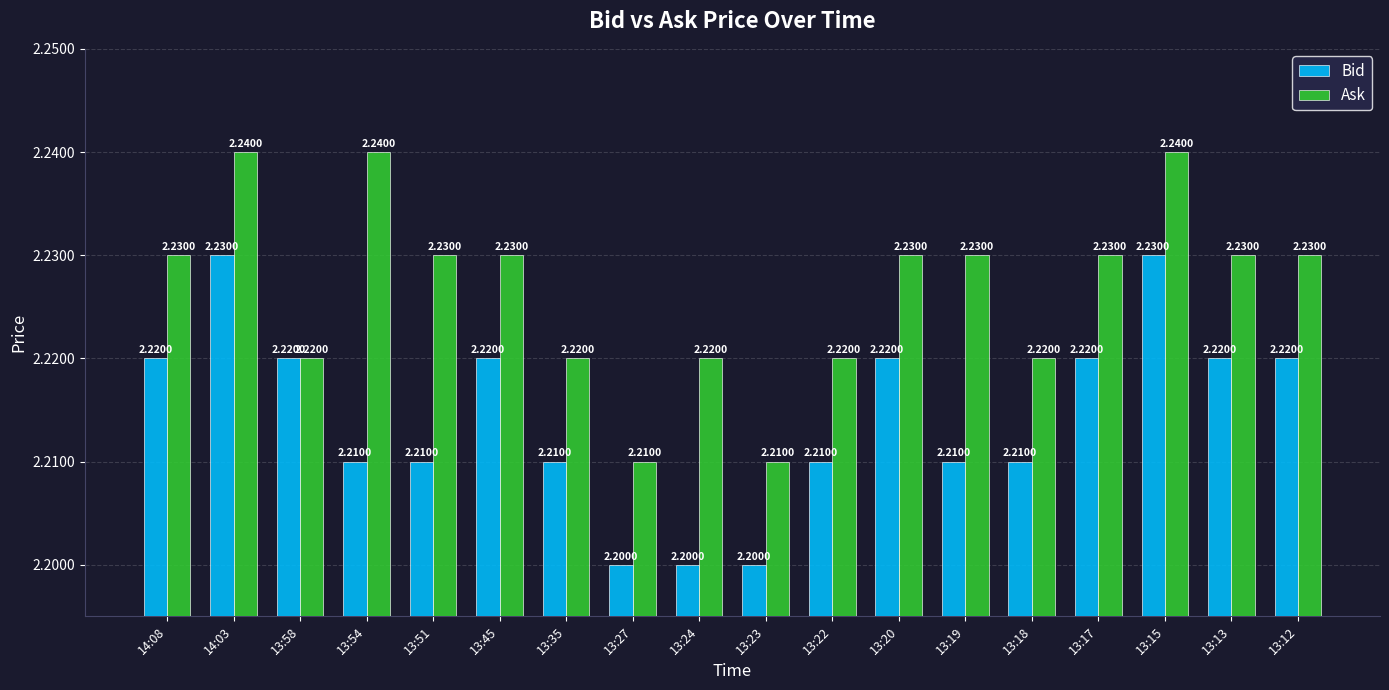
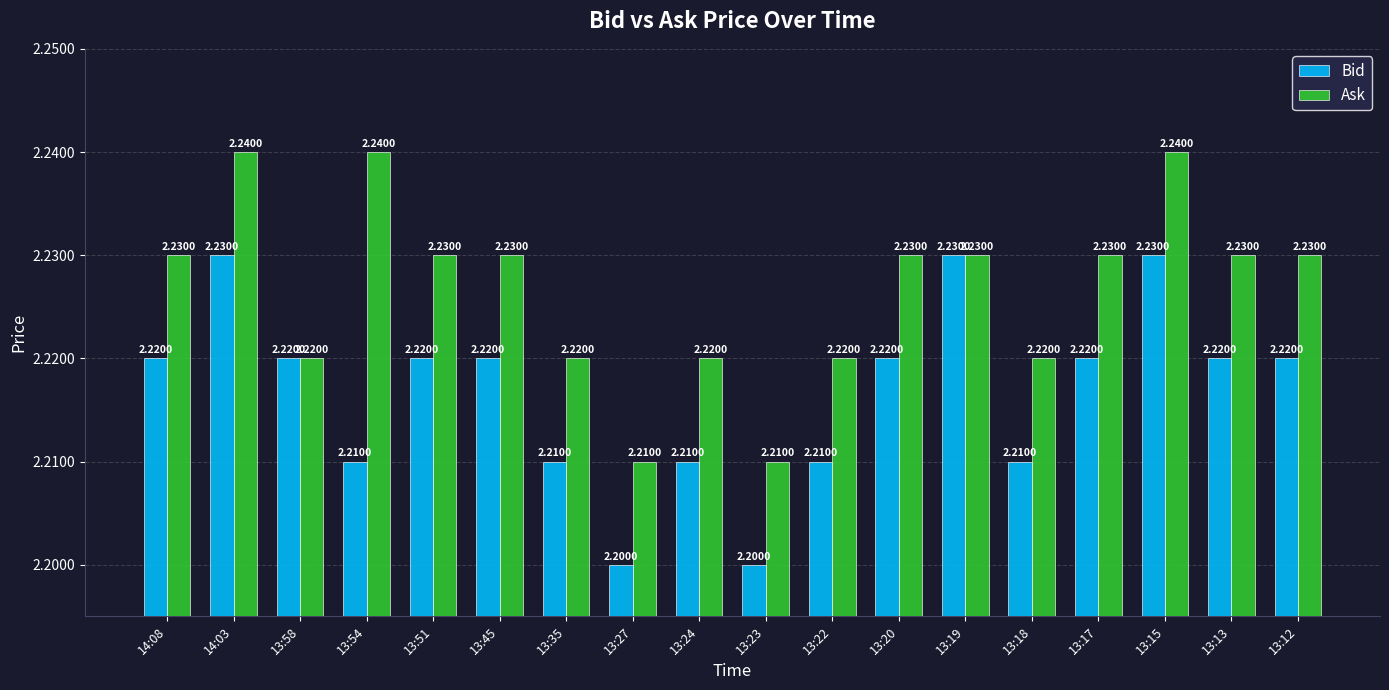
  {
    "Bid": {
      "14:08": 2.2200,
      "14:03": 2.2300,
      "13:54": 2.2100,
-     "13:51": 2.2100,
+     "13:51": 2.2200,
      "13:45": 2.2200,
      "13:35": 2.2100,
      "13:27": 2.2000,
-     "13:24": 2.2000,
+     "13:24": 2.2100,
      "13:23": 2.2000,
      "13:22": 2.2100,
      "13:20": 2.2200,
-     "13:19": 2.2100,
+     "13:19": 2.2300,
      "13:18": 2.2100,
      "13:17": 2.2200,
      "13:15": 2.2300,
      "13:13": 2.2200,
      "13:12": 2.2200
    },
    "Ask": {
      "14:08": 2.2300,
      "14:03": 2.2400,
      "13:54": 2.2400,
      "13:51": 2.2300,
      "13:45": 2.2300,
      "13:35": 2.2200,
      "13:27": 2.2100,
      "13:24": 2.2200,
      "13:23": 2.2100,
      "13:22": 2.2200,
      "13:20": 2.2300,
      "13:19": 2.2300,
      "13:18": 2.2200,
      "13:17": 2.2300,
      "13:15": 2.2400,
      "13:13": 2.2300,
      "13:12": 2.2300
    }
  }
